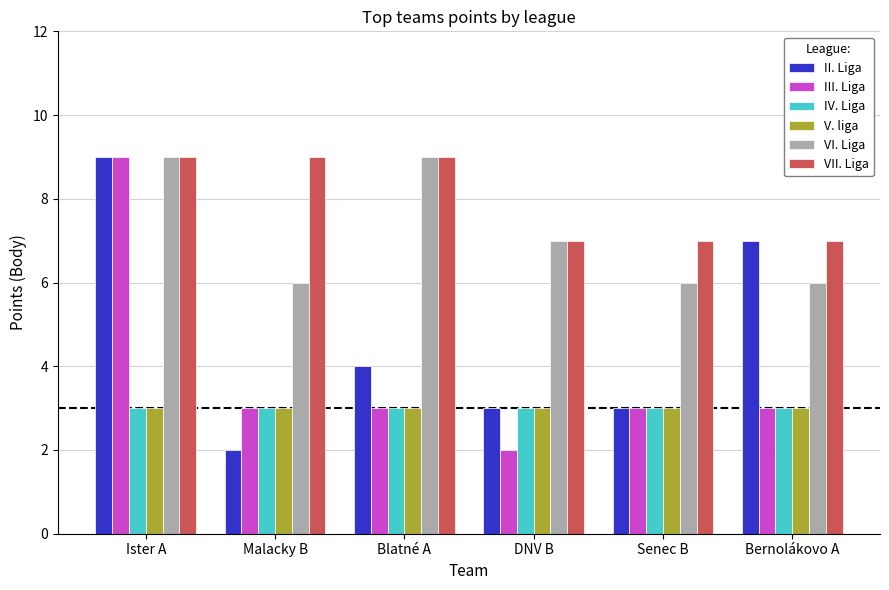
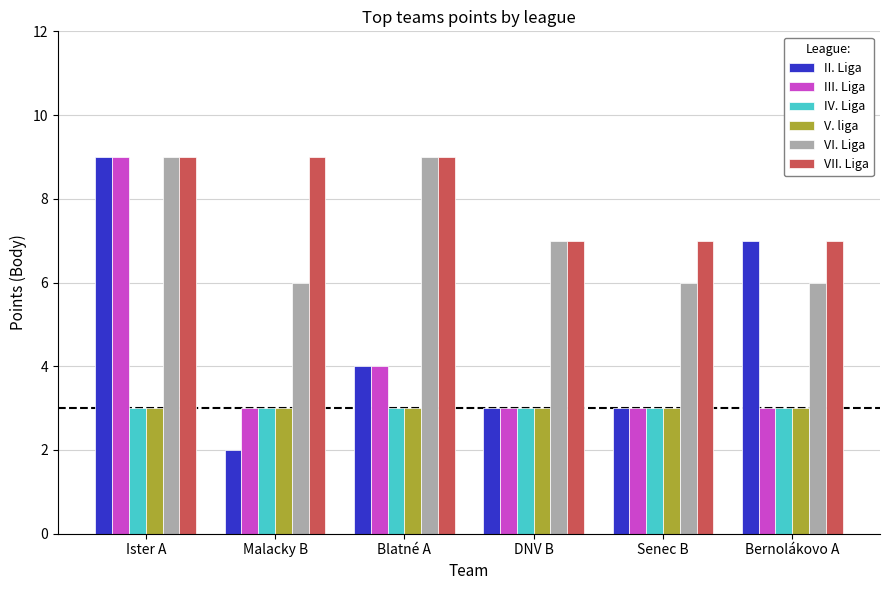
  {
    "II. Liga": {
      "Ister A": 9,
      "Malacky B": 2,
      "Blatné A": 4,
      "DNV B": 3,
      "Senec B": 3,
      "Bernolákovo A": 7
    },
    "III. Liga": {
      "Ister A": 9,
      "Malacky B": 3,
-     "Blatné A": 3,
-     "DNV B": 2,
+     "Blatné A": 4,
+     "DNV B": 3,
      "Senec B": 3,
      "Bernolákovo A": 3
    },
    "IV. Liga": {
      "Ister A": 3,
      "Malacky B": 3,
      "Blatné A": 3,
      "DNV B": 3,
      "Senec B": 3,
      "Bernolákovo A": 3
    },
    "V. liga": {
      "Ister A": 3,
      "Malacky B": 3,
      "Blatné A": 3,
      "DNV B": 3,
      "Senec B": 3,
      "Bernolákovo A": 3
    },
    "VI. Liga": {
      "Ister A": 9,
      "Malacky B": 6,
      "Blatné A": 9,
      "DNV B": 7,
      "Senec B": 6,
      "Bernolákovo A": 6
    },
    "VII. Liga": {
      "Ister A": 9,
      "Malacky B": 9,
      "Blatné A": 9,
      "DNV B": 7,
      "Senec B": 7,
      "Bernolákovo A": 7
    }
  }
